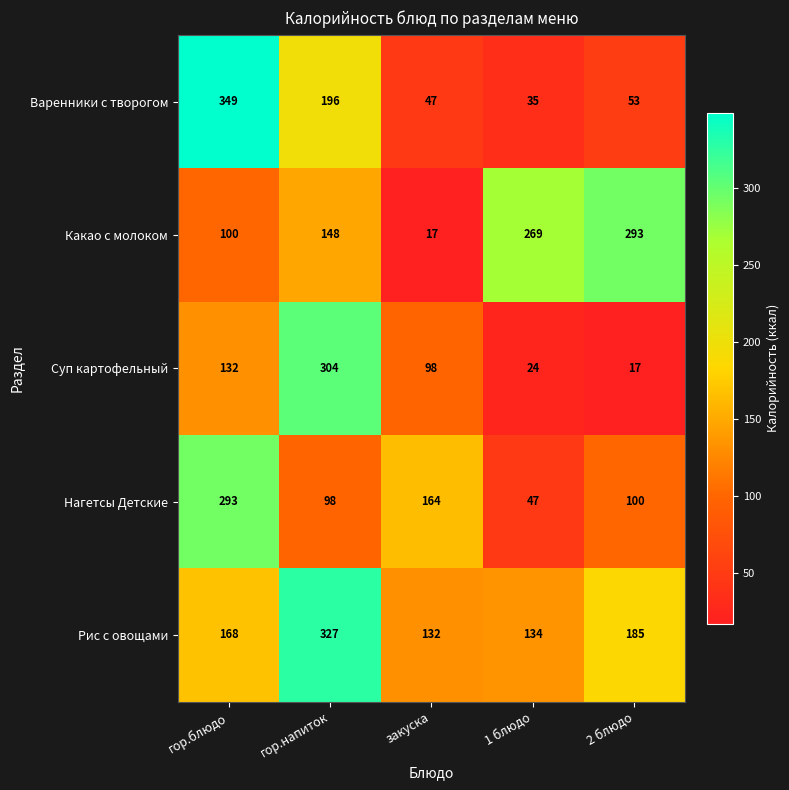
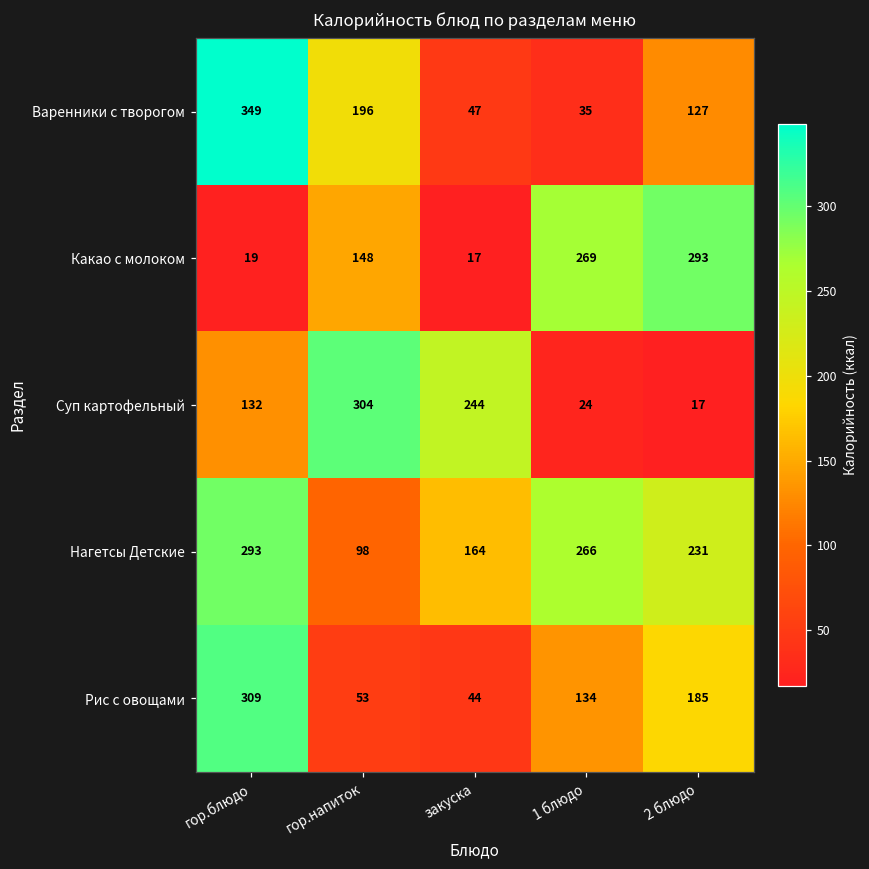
  {
    "Варенники с творогом": {
      "гор.блюдо": 349,
      "гор.напиток": 196,
      "закуска": 47,
      "1 блюдо": 35,
-     "2 блюдо": 53
+     "2 блюдо": 127
    },
    "Какао с молоком": {
-     "гор.блюдо": 100,
+     "гор.блюдо": 19,
      "гор.напиток": 148,
      "закуска": 17,
      "1 блюдо": 269,
      "2 блюдо": 293
    },
    "Суп картофельный": {
      "гор.блюдо": 132,
      "гор.напиток": 304,
-     "закуска": 98,
+     "закуска": 244,
      "1 блюдо": 24,
      "2 блюдо": 17
    },
    "Нагетсы Детские": {
      "гор.блюдо": 293,
      "гор.напиток": 98,
      "закуска": 164,
-     "1 блюдо": 47,
-     "2 блюдо": 100
+     "1 блюдо": 266,
+     "2 блюдо": 231
    },
    "Рис с овощами": {
-     "гор.блюдо": 168,
-     "гор.напиток": 327,
-     "закуска": 132,
+     "гор.блюдо": 309,
+     "гор.напиток": 53,
+     "закуска": 44,
      "1 блюдо": 134,
      "2 блюдо": 185
    }
  }
